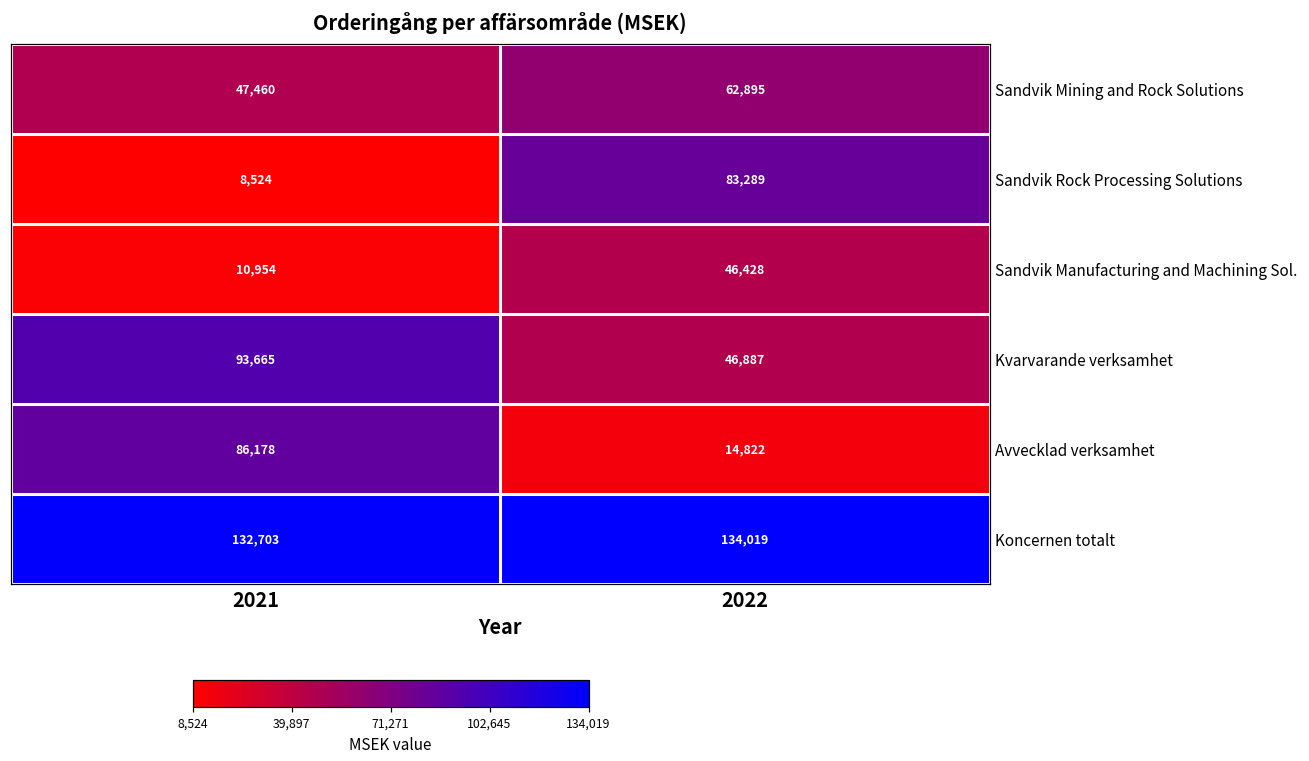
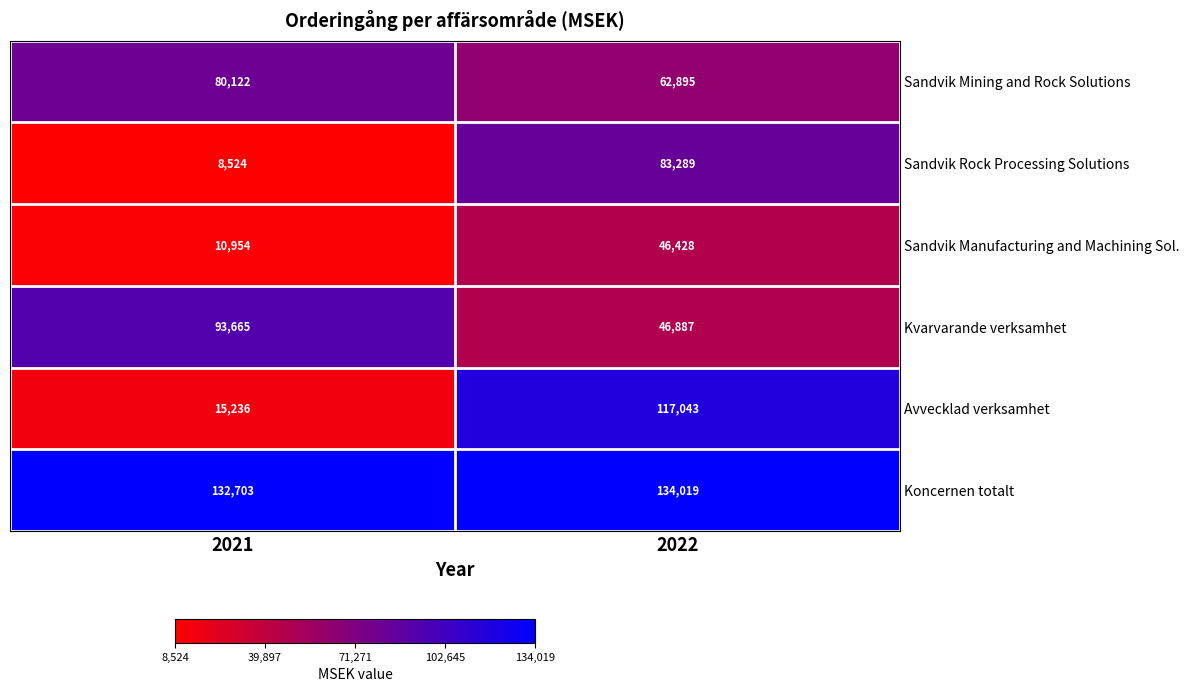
  {
    "Sandvik Mining and Rock Solutions": {
-     "2021": "47,460",
+     "2021": "80,122",
      "2022": "62,895"
    },
    "Sandvik Rock Processing Solutions": {
      "2021": "8,524",
      "2022": "83,289"
    },
    "Sandvik Manufacturing and Machining Sol.": {
      "2021": "10,954",
      "2022": "46,428"
    },
    "Kvarvarande verksamhet": {
      "2021": "93,665",
      "2022": "46,887"
    },
    "Avvecklad verksamhet": {
-     "2021": "86,178",
-     "2022": "14,822"
+     "2021": "15,236",
+     "2022": "117,043"
    },
    "Koncernen totalt": {
      "2021": "132,703",
      "2022": "134,019"
    }
  }
